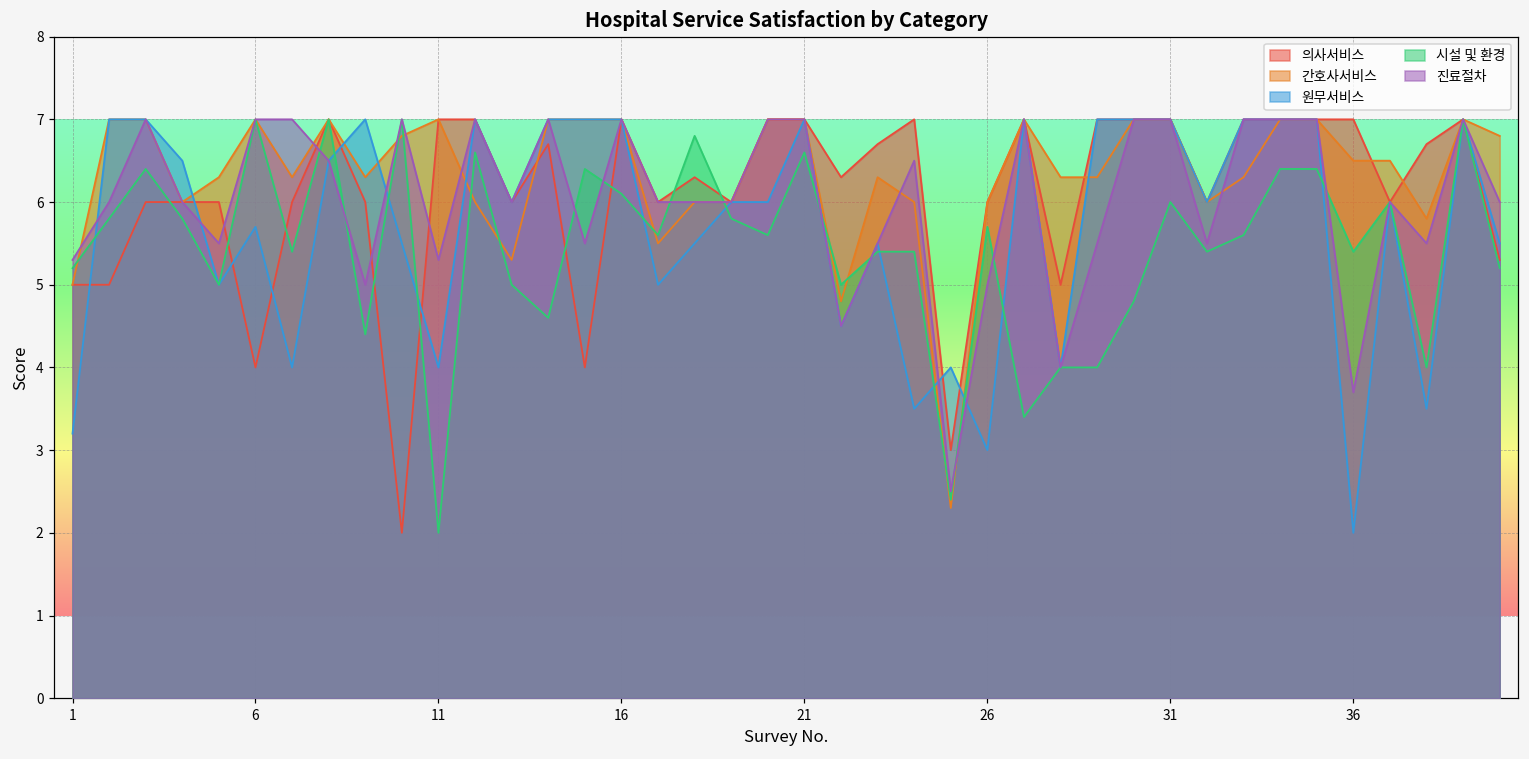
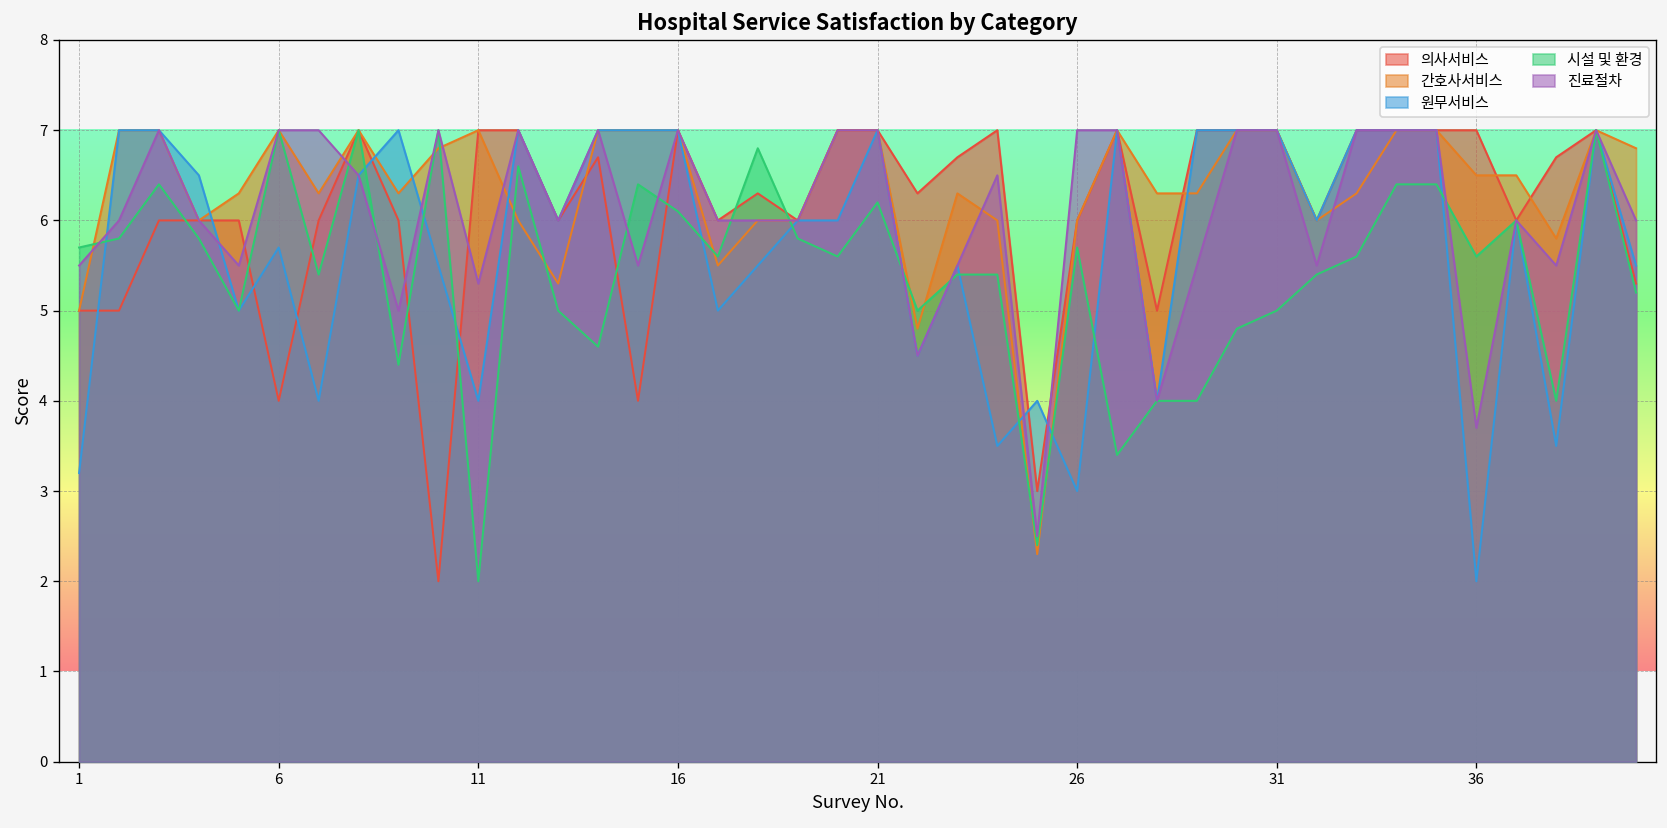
  {
    "원무서비스": {
      "1": 3.2,
      "6": 5.7,
      "11": 4.0,
      "26": 3.0,
      "36": 2.0
    },
    "시설 및 환경": {
-     "1": 5.2,
+     "1": 5.7,
      "11": 2.0,
      "16": 6.1,
-     "21": 6.6,
+     "21": 6.2,
      "26": 5.7,
-     "31": 6,
-     "36": 5.4
+     "31": 5,
+     "36": 5.6
    },
    "진료절차": {
-     "1": 5.3,
+     "1": 5.5,
      "11": 5.3,
-     "26": 5,
+     "26": 7,
      "36": 3.7
    }
  }
